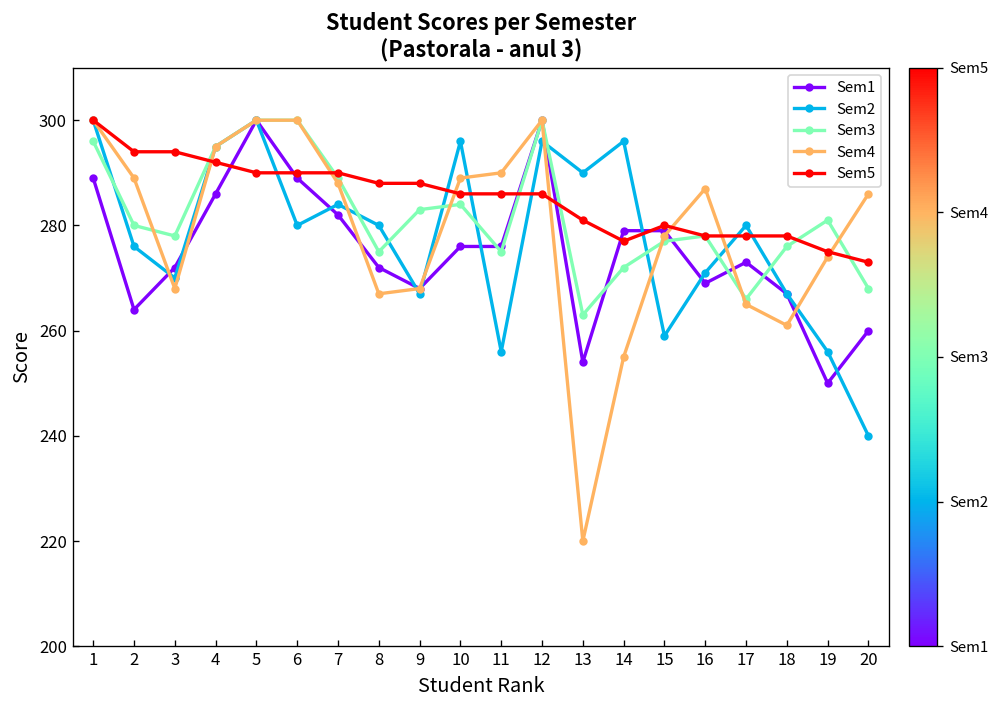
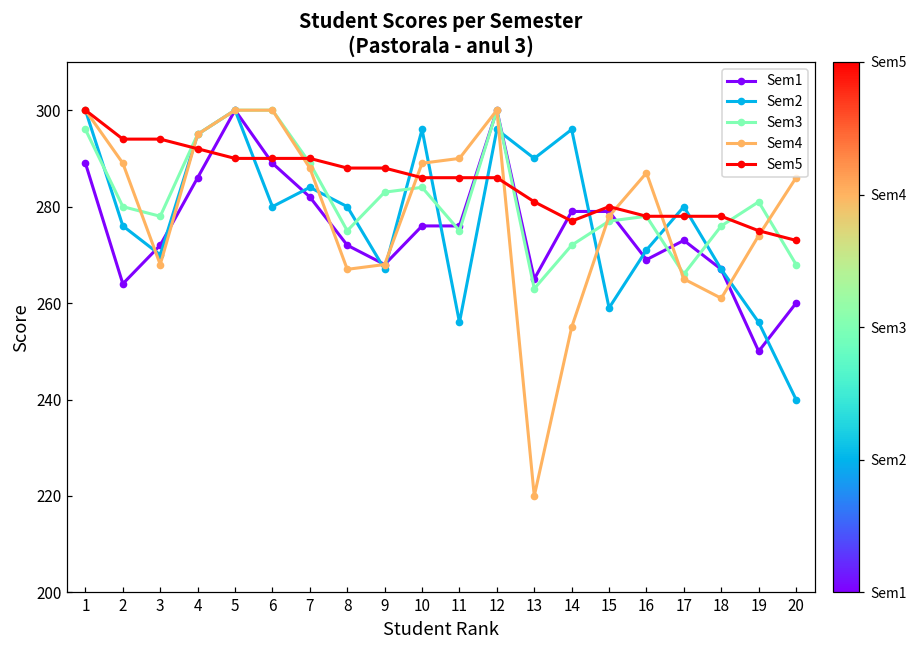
  {
    "Sem1": {
      "1": 289,
      "2": 264,
      "3": 272,
      "4": 286,
      "6": 289,
      "7": 282,
      "8": 272,
      "10": 276,
      "11": 276,
-     "13": 254,
+     "13": 265,
      "14": 279,
      "15": 279,
      "16": 269,
      "17": 273,
      "19": 250,
      "20": 260
    },
    "Sem2": {
      "2": 276,
      "3": 270,
      "6": 280,
      "7": 284,
      "8": 280,
      "9": 267,
      "10": 296,
      "11": 256,
      "12": 296,
      "13": 290,
      "14": 296,
      "15": 259,
      "16": 271,
      "17": 280,
      "19": 256,
      "20": 240
    },
    "Sem3": {
      "1": 296,
      "2": 280,
      "3": 278,
      "7": 289,
      "8": 275,
      "9": 283,
      "10": 284,
      "11": 275,
      "13": 263,
      "14": 272,
      "15": 277,
      "17": 266,
      "18": 276,
      "19": 281,
      "20": 268
    },
    "Sem4": {
      "2": 289,
      "3": 268,
      "7": 288,
      "8": 267,
      "10": 289,
      "11": 290,
      "13": 220,
      "14": 255,
      "15": 278,
      "16": 287,
      "17": 265,
      "18": 261,
      "19": 274
    },
    "Sem5": {
      "2": 294,
      "3": 294,
      "4": 292,
      "5": 290,
      "6": 290,
      "7": 290,
      "8": 288,
      "9": 288,
      "10": 286,
      "11": 286,
      "12": 286,
      "13": 281,
      "14": 277,
      "15": 280,
      "17": 278,
      "18": 278,
      "19": 275,
      "20": 273
    }
  }
